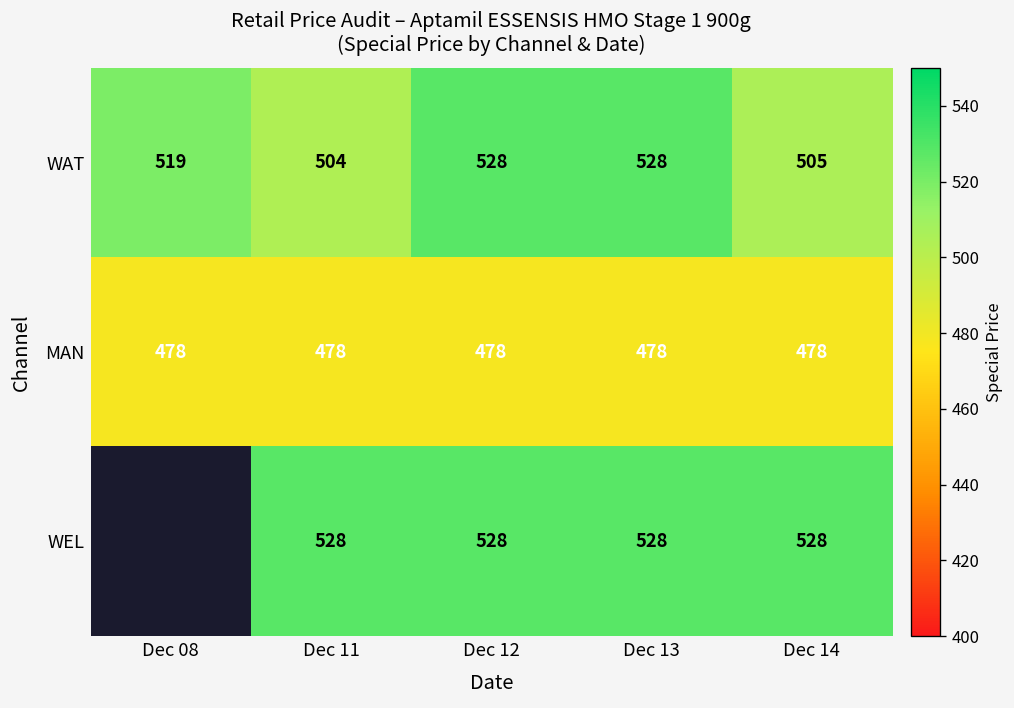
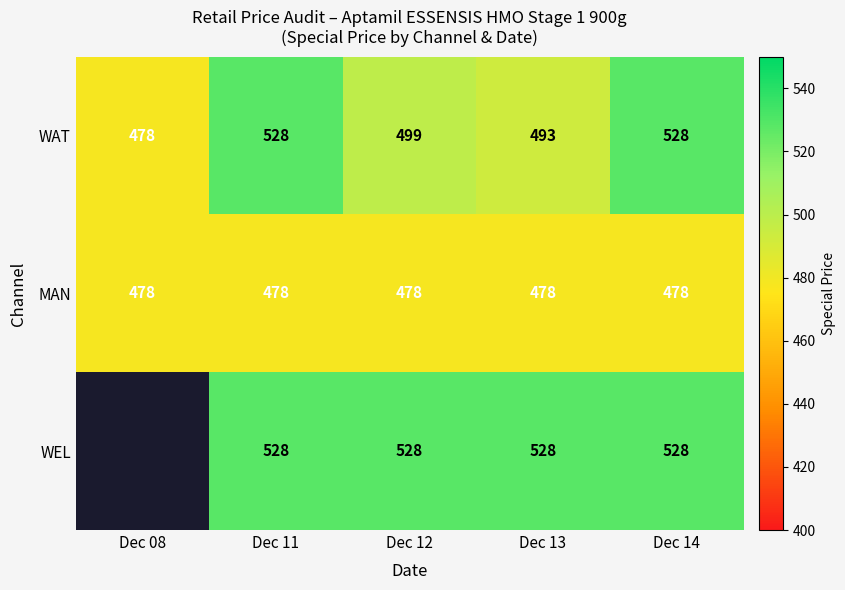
  {
    "WAT": {
-     "Dec 08": 519,
-     "Dec 11": 504,
-     "Dec 12": 528,
-     "Dec 13": 528,
-     "Dec 14": 505
+     "Dec 08": 478,
+     "Dec 11": 528,
+     "Dec 12": 499,
+     "Dec 13": 493,
+     "Dec 14": 528
    },
    "MAN": {
      "Dec 08": 478,
      "Dec 11": 478,
      "Dec 12": 478,
      "Dec 13": 478,
      "Dec 14": 478
    },
    "WEL": {
      "Dec 11": 528,
      "Dec 12": 528,
      "Dec 13": 528,
      "Dec 14": 528
    }
  }
